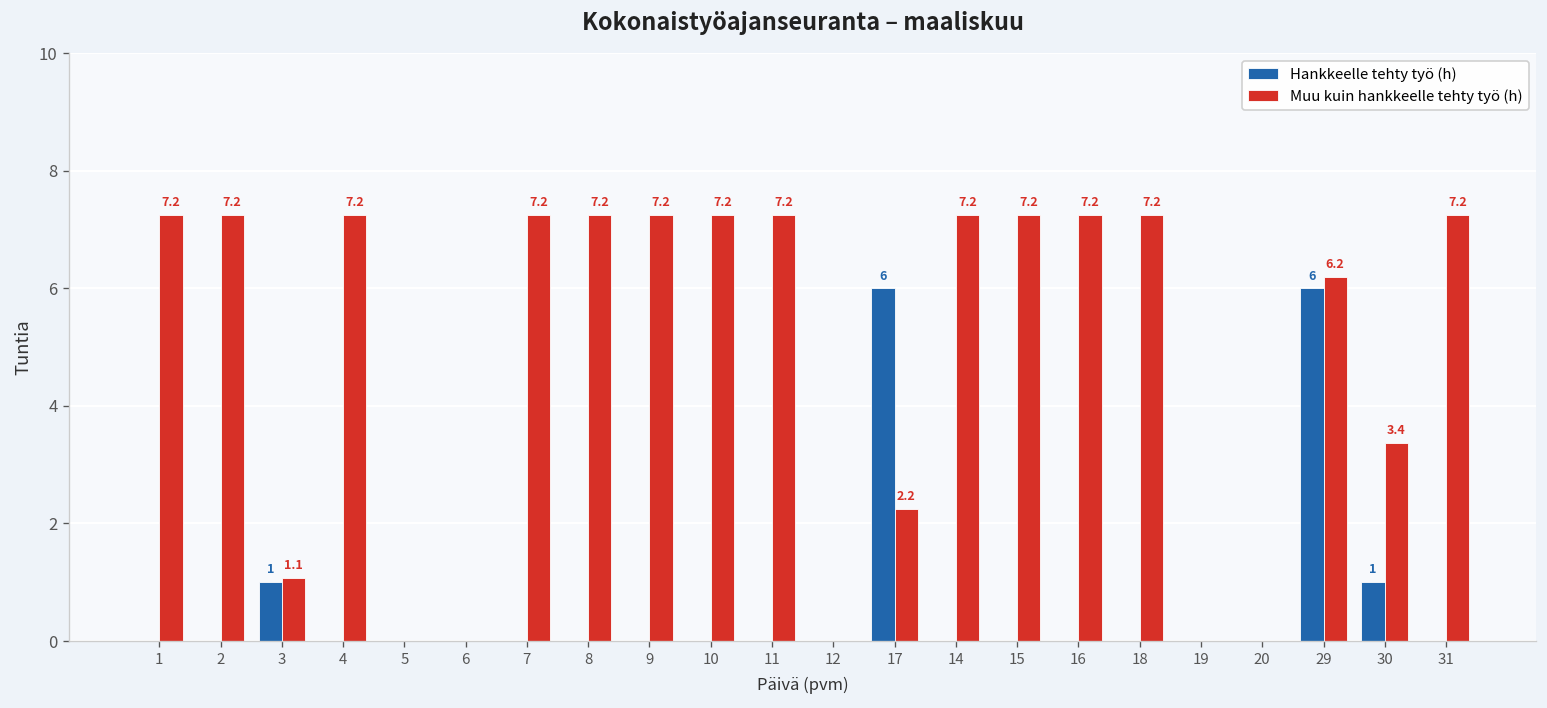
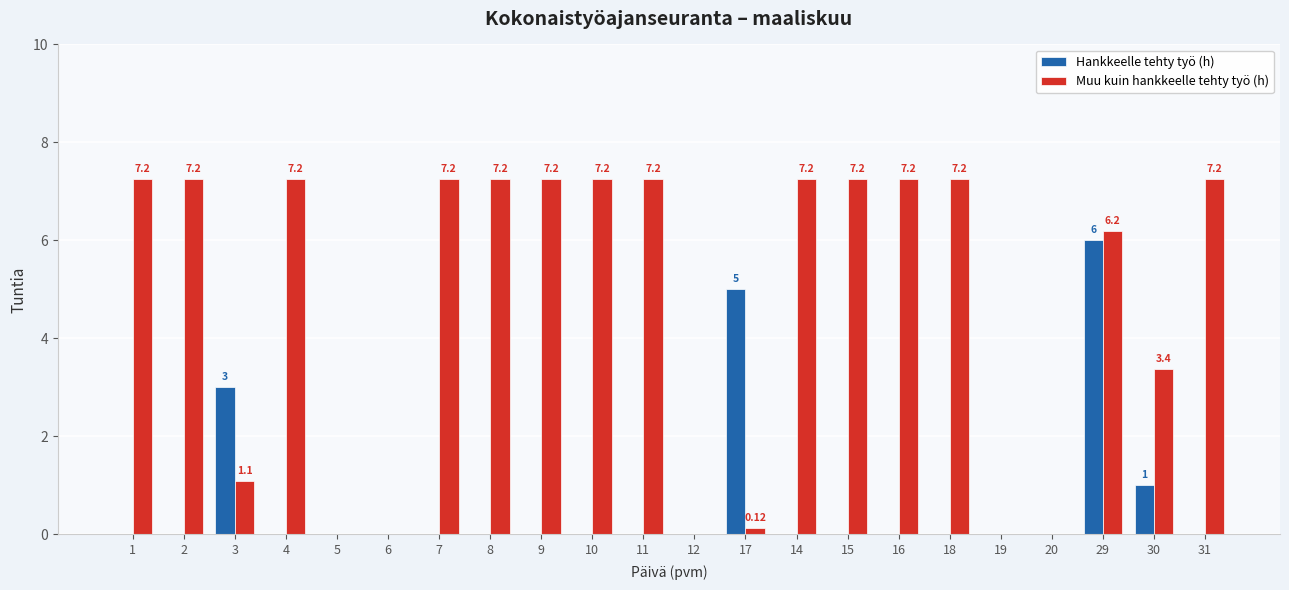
  {
    "Hankkeelle tehty työ (h)": {
-     "3": 1,
-     "17": 6,
+     "3": 3,
+     "17": 5,
      "29": 6,
      "30": 1
    },
    "Muu kuin hankkeelle tehty työ (h)": {
      "1": 7.2,
      "2": 7.2,
      "3": 1.1,
      "4": 7.2,
      "7": 7.2,
      "8": 7.2,
      "9": 7.2,
      "10": 7.2,
      "11": 7.2,
-     "17": 2.2,
+     "17": 0.12,
      "14": 7.2,
      "15": 7.2,
      "16": 7.2,
      "18": 7.2,
      "29": 6.2,
      "30": 3.4,
      "31": 7.2
    }
  }
